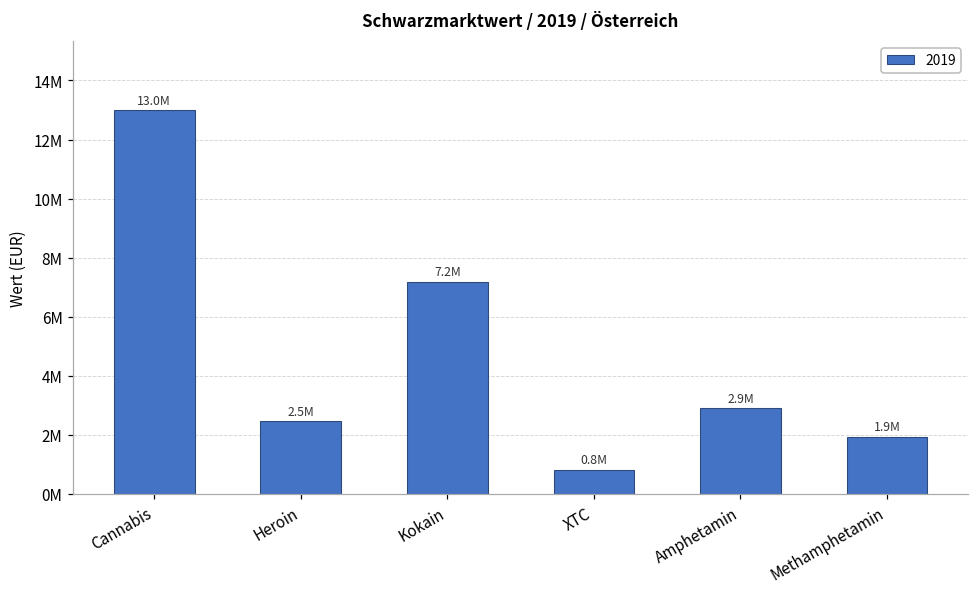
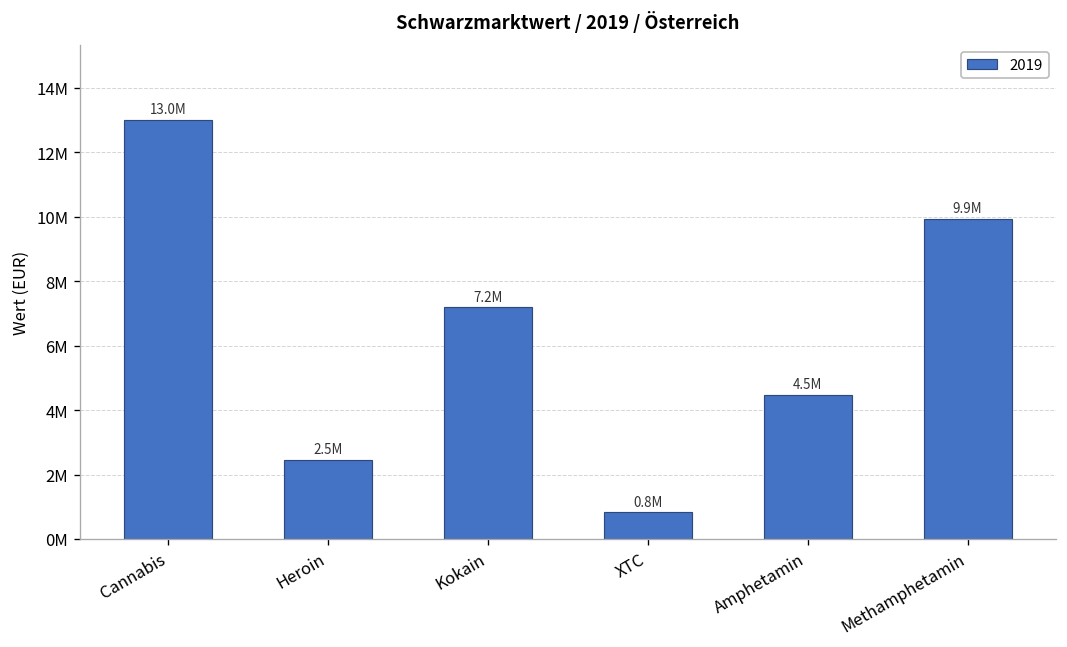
  {
    "Cannabis": "13.0M",
    "Heroin": "2.5M",
    "Kokain": "7.2M",
    "XTC": "0.8M",
-   "Amphetamin": "2.9M",
-   "Methamphetamin": "1.9M"
+   "Amphetamin": "4.5M",
+   "Methamphetamin": "9.9M"
  }
